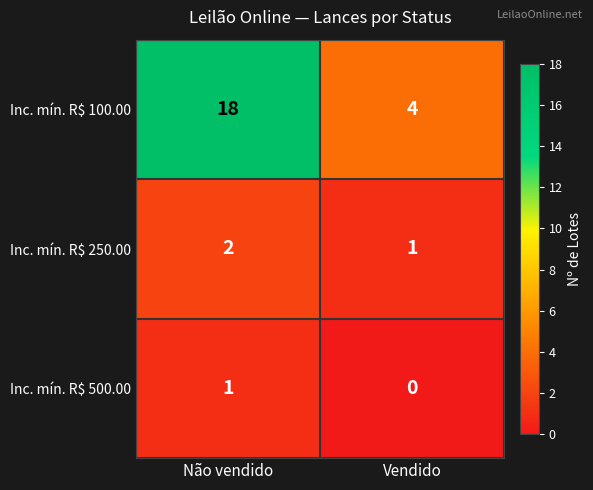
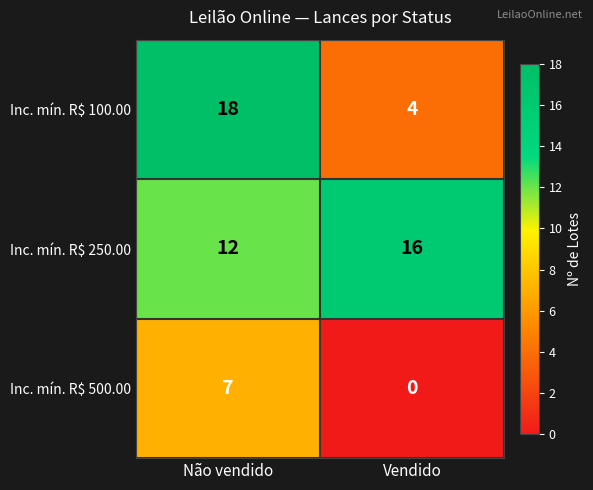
  {
    "Inc. mín. R$ 100.00": {
      "Não vendido": 18,
      "Vendido": 4
    },
    "Inc. mín. R$ 250.00": {
-     "Não vendido": 2,
-     "Vendido": 1
+     "Não vendido": 12,
+     "Vendido": 16
    },
    "Inc. mín. R$ 500.00": {
-     "Não vendido": 1,
+     "Não vendido": 7,
      "Vendido": 0
    }
  }
